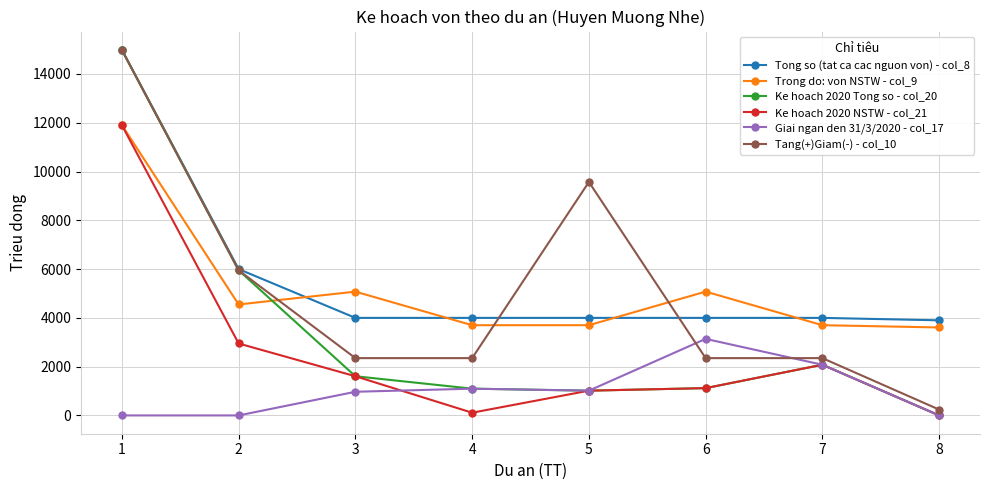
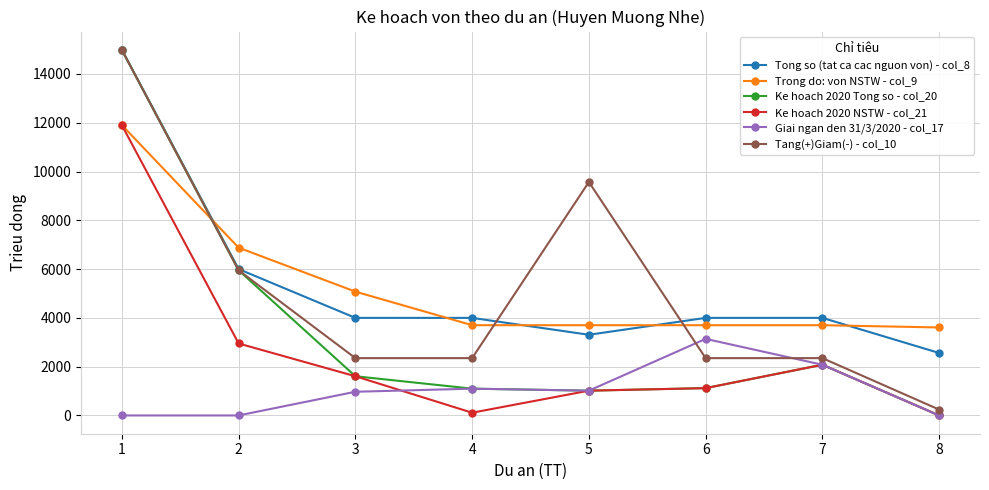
  {
    "Tong so (tat ca cac nguon von) - col_8": {
      "3": 4000,
      "4": 4000,
-     "5": 4000,
+     "5": 3300,
      "6": 4000,
      "7": 4000,
-     "8": 3900
+     "8": 2600
    },
    "Trong do: von NSTW - col_9": {
-     "2": 4600,
+     "2": 6900,
      "3": 5100,
      "4": 3700,
      "5": 3700,
-     "6": 5100,
+     "6": 3700,
      "7": 3700,
      "8": 3600
    },
    "Ke hoach 2020 NSTW - col_21": {
      "2": 3000,
      "4": 100
    },
    "Giai ngan den 31/3/2020 - col_17": {
      "1": 0,
      "2": 0,
      "3": 1000,
      "6": 3100
    },
    "Tang(+)Giam(-) - col_10": {
      "3": 2400,
      "4": 2400,
      "5": 9600,
      "6": 2400,
      "7": 2400,
      "8": 200
    }
  }
